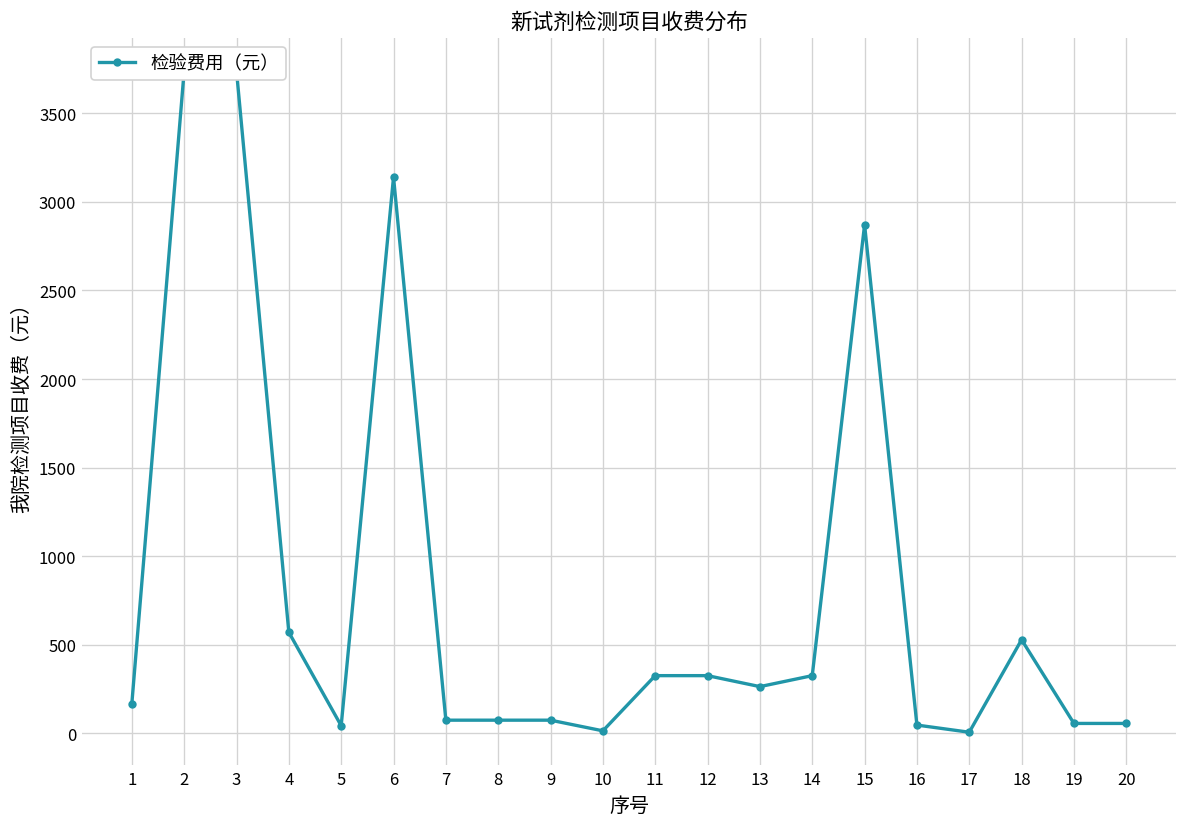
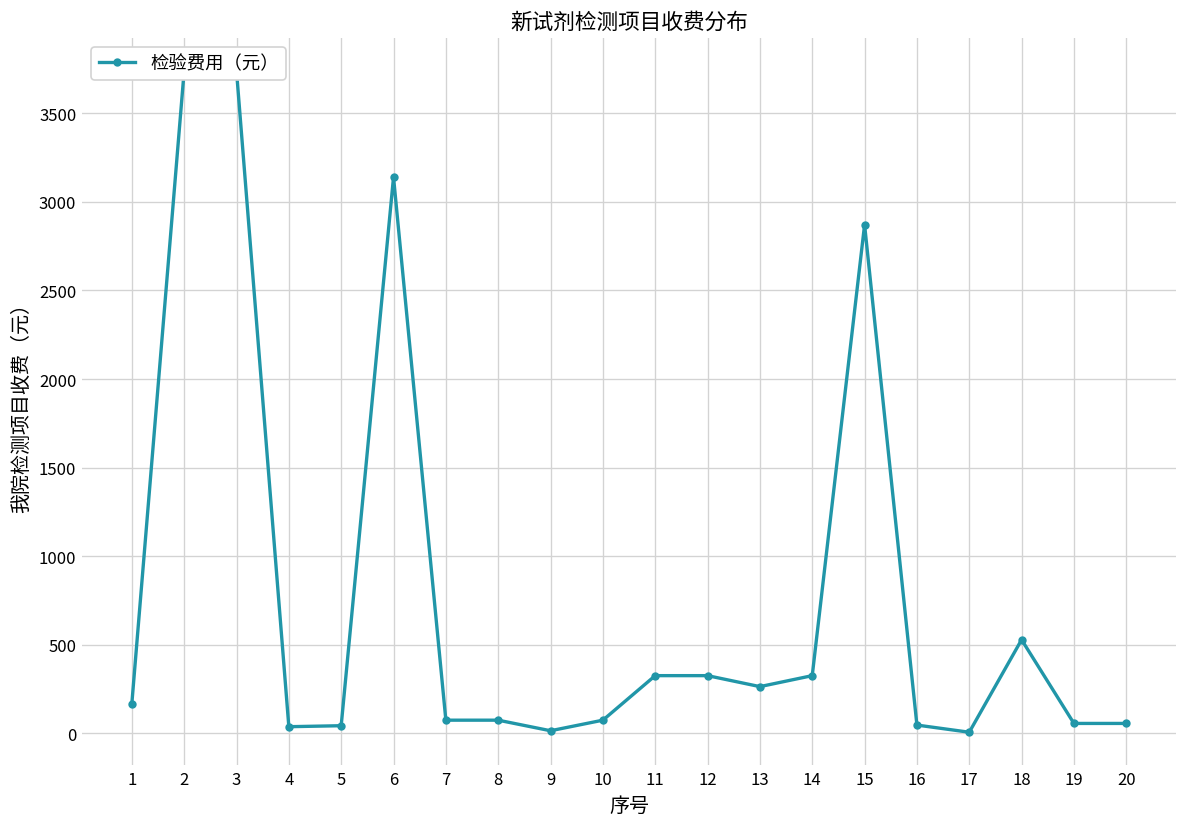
  {
    "1": 170,
-   "4": 570,
+   "4": 40,
    "5": 40,
    "6": 3140,
    "7": 70,
    "8": 70,
-   "9": 70,
-   "10": 10,
+   "9": 10,
+   "10": 70,
    "11": 330,
    "12": 330,
    "13": 260,
    "14": 330,
    "15": 2870,
    "16": 50,
    "17": 10,
    "18": 530,
    "19": 60,
    "20": 60
  }
